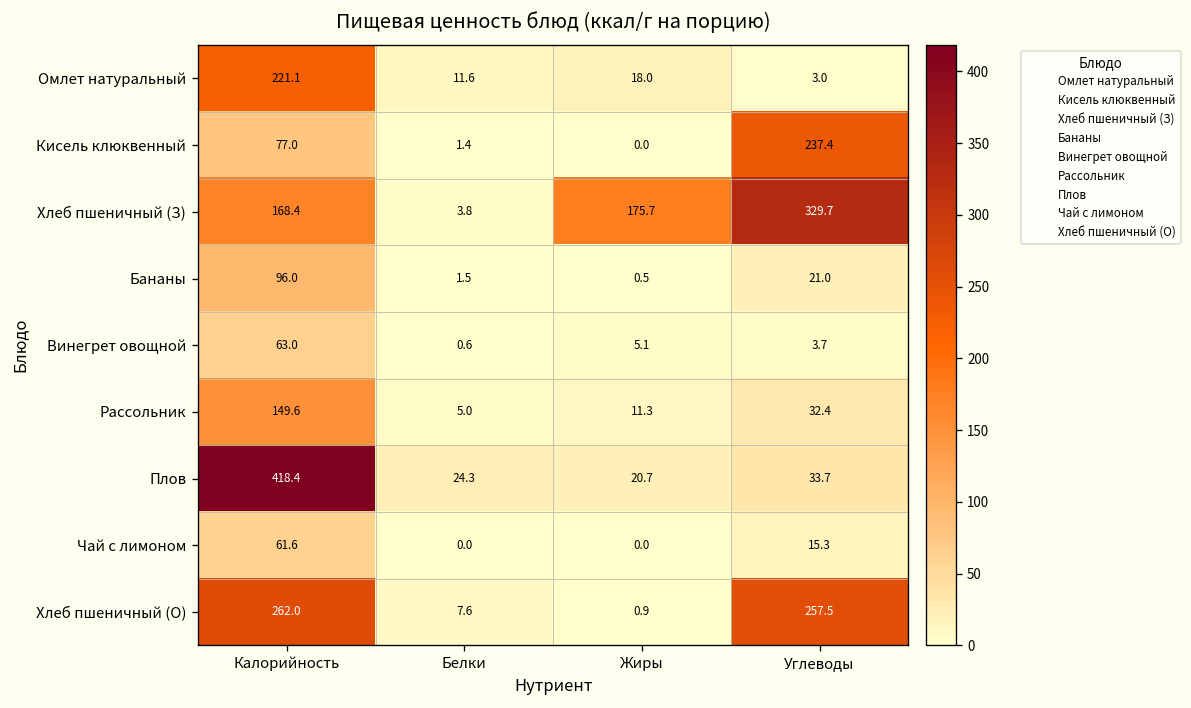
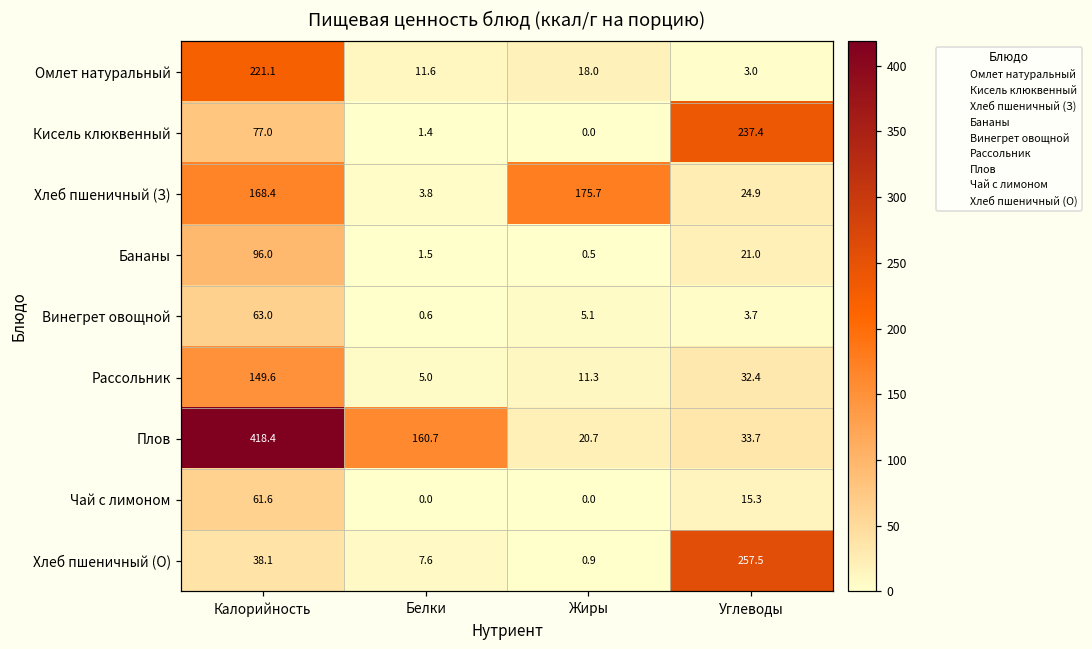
  {
    "Омлет натуральный": {
      "Калорийность": 221.1,
      "Белки": 11.6,
      "Жиры": 18.0,
      "Углеводы": 3.0
    },
    "Кисель клюквенный": {
      "Калорийность": 77.0,
      "Белки": 1.4,
      "Жиры": 0.0,
      "Углеводы": 237.4
    },
    "Хлеб пшеничный (З)": {
      "Калорийность": 168.4,
      "Белки": 3.8,
      "Жиры": 175.7,
-     "Углеводы": 329.7
+     "Углеводы": 24.9
    },
    "Бананы": {
      "Калорийность": 96.0,
      "Белки": 1.5,
      "Жиры": 0.5,
      "Углеводы": 21.0
    },
    "Винегрет овощной": {
      "Калорийность": 63.0,
      "Белки": 0.6,
      "Жиры": 5.1,
      "Углеводы": 3.7
    },
    "Рассольник": {
      "Калорийность": 149.6,
      "Белки": 5.0,
      "Жиры": 11.3,
      "Углеводы": 32.4
    },
    "Плов": {
      "Калорийность": 418.4,
-     "Белки": 24.3,
+     "Белки": 160.7,
      "Жиры": 20.7,
      "Углеводы": 33.7
    },
    "Чай с лимоном": {
      "Калорийность": 61.6,
      "Белки": 0.0,
      "Жиры": 0.0,
      "Углеводы": 15.3
    },
    "Хлеб пшеничный (О)": {
-     "Калорийность": 262.0,
+     "Калорийность": 38.1,
      "Белки": 7.6,
      "Жиры": 0.9,
      "Углеводы": 257.5
    }
  }
